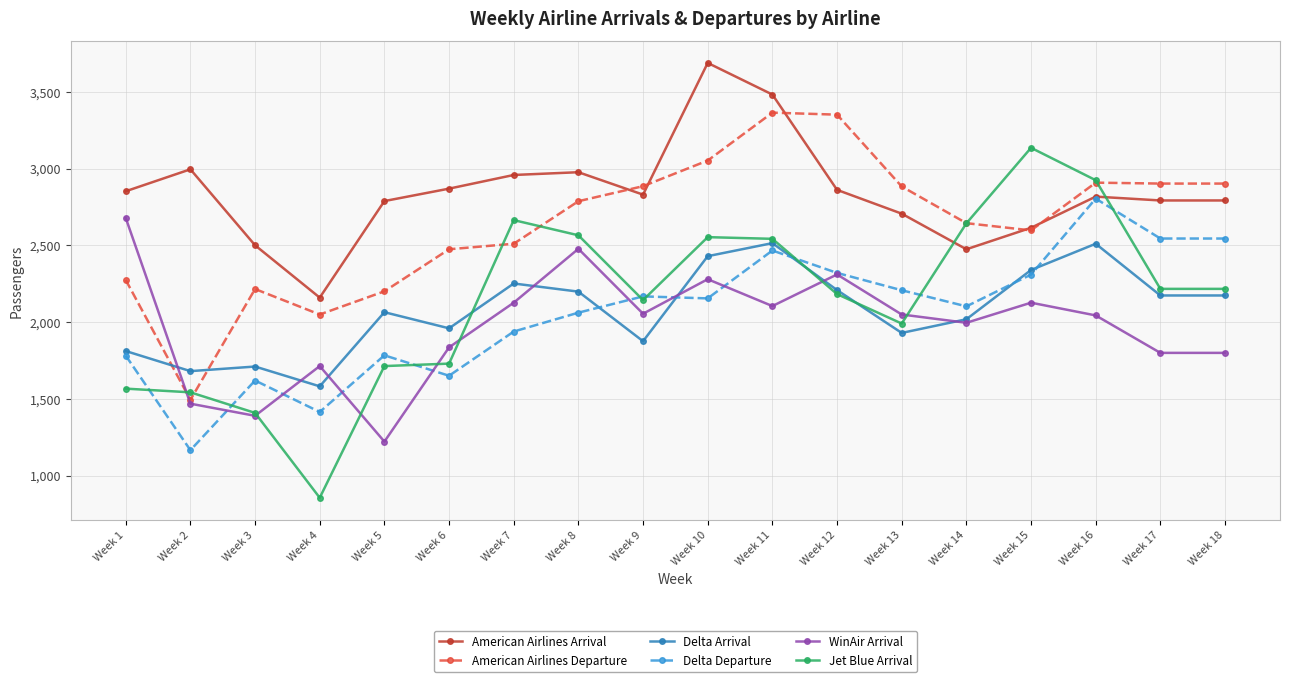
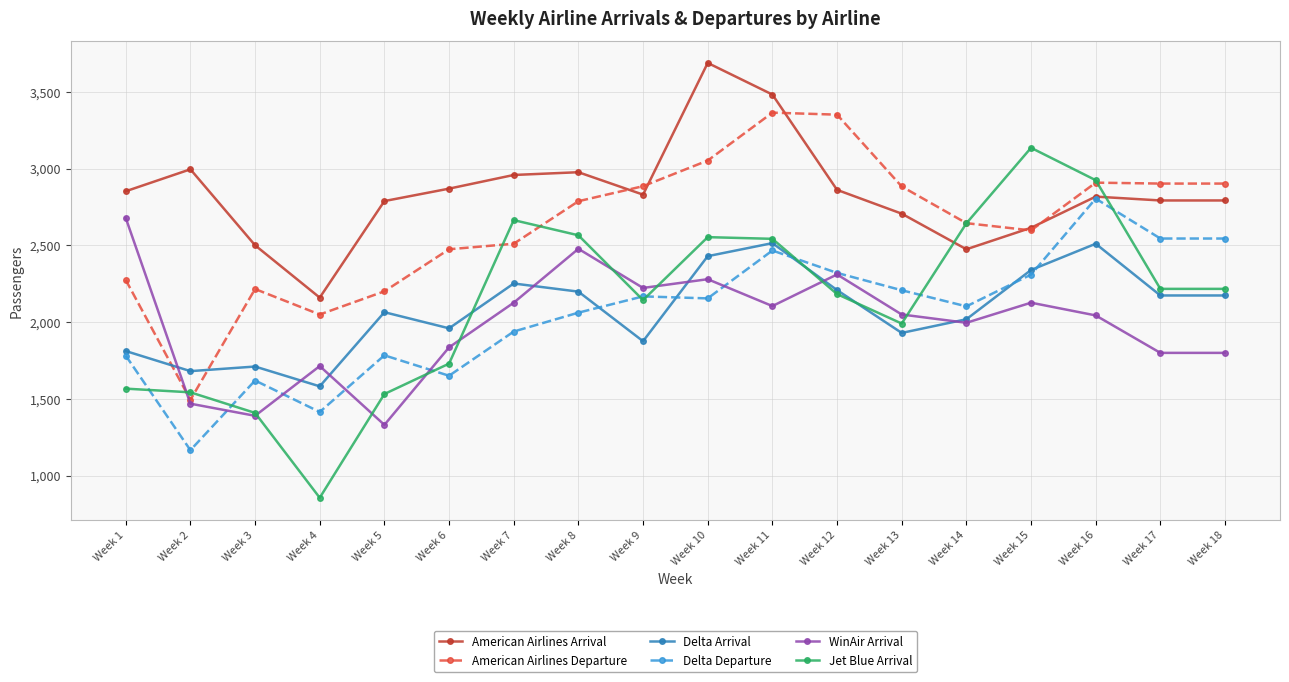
  {
    "WinAir Arrival": {
      "Week 1": "2,680",
      "Week 2": "1,470",
      "Week 3": "1,390",
      "Week 4": "1,710",
-     "Week 5": "1,220",
+     "Week 5": "1,330",
      "Week 6": "1,840",
      "Week 7": "2,130",
      "Week 8": "2,480",
-     "Week 9": "2,050",
+     "Week 9": "2,220",
      "Week 10": "2,280",
      "Week 11": "2,100",
      "Week 13": "2,050",
      "Week 14": "2,000",
      "Week 15": "2,130",
      "Week 16": "2,040",
      "Week 17": "1,800",
      "Week 18": "1,800"
    },
    "Jet Blue Arrival": {
      "Week 1": "1,570",
      "Week 2": "1,540",
      "Week 3": "1,410",
      "Week 4": "860",
-     "Week 5": "1,710",
+     "Week 5": "1,530",
      "Week 6": "1,730",
      "Week 7": "2,660",
      "Week 8": "2,570",
      "Week 9": "2,140",
      "Week 10": "2,550",
      "Week 11": "2,540",
      "Week 12": "2,180",
      "Week 13": "1,990",
      "Week 15": "3,140",
      "Week 17": "2,220",
      "Week 18": "2,220"
    }
  }
